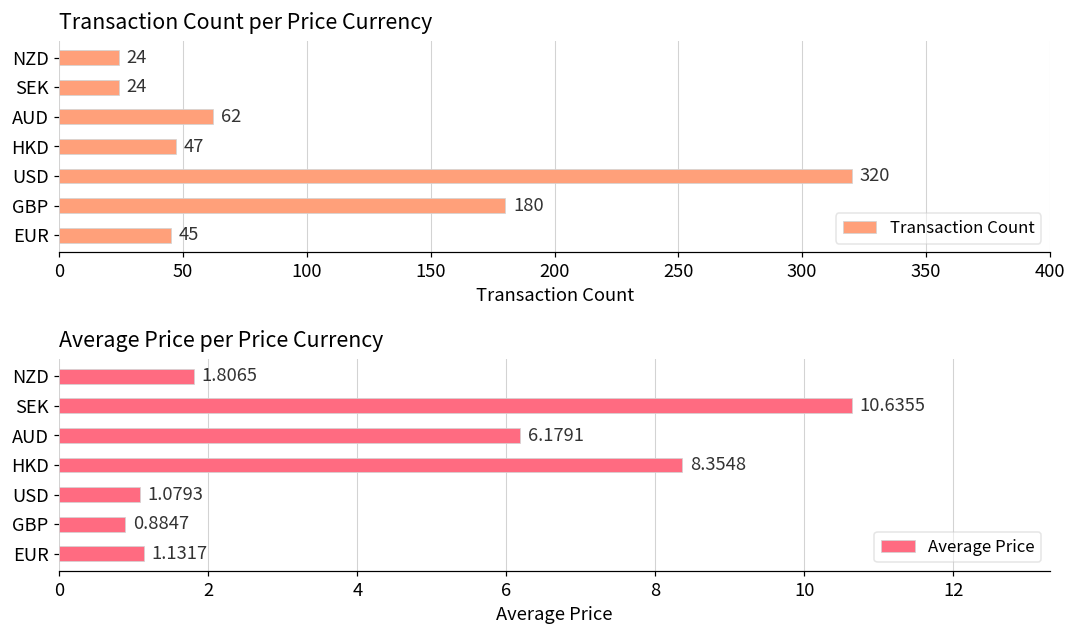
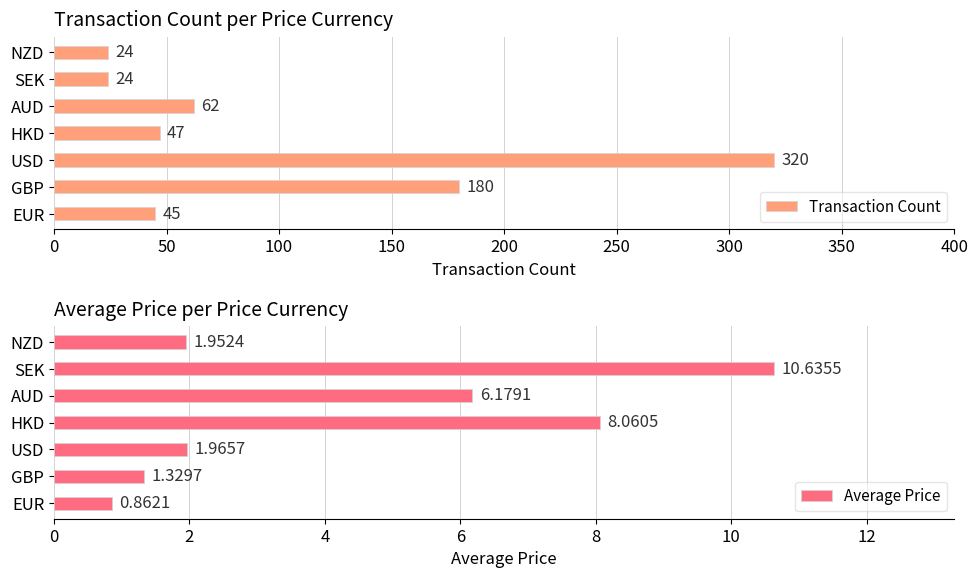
  {
    "Transaction Count per Price Currency": {
      "NZD": 24,
      "SEK": 24,
      "AUD": 62,
      "HKD": 47,
      "USD": 320,
      "GBP": 180,
      "EUR": 45
    },
    "Average Price per Price Currency": {
-     "NZD": 1.8065,
+     "NZD": 1.9524,
      "SEK": 10.6355,
      "AUD": 6.1791,
-     "HKD": 8.3548,
-     "USD": 1.0793,
-     "GBP": 0.8847,
-     "EUR": 1.1317
+     "HKD": 8.0605,
+     "USD": 1.9657,
+     "GBP": 1.3297,
+     "EUR": 0.8621
    }
  }
